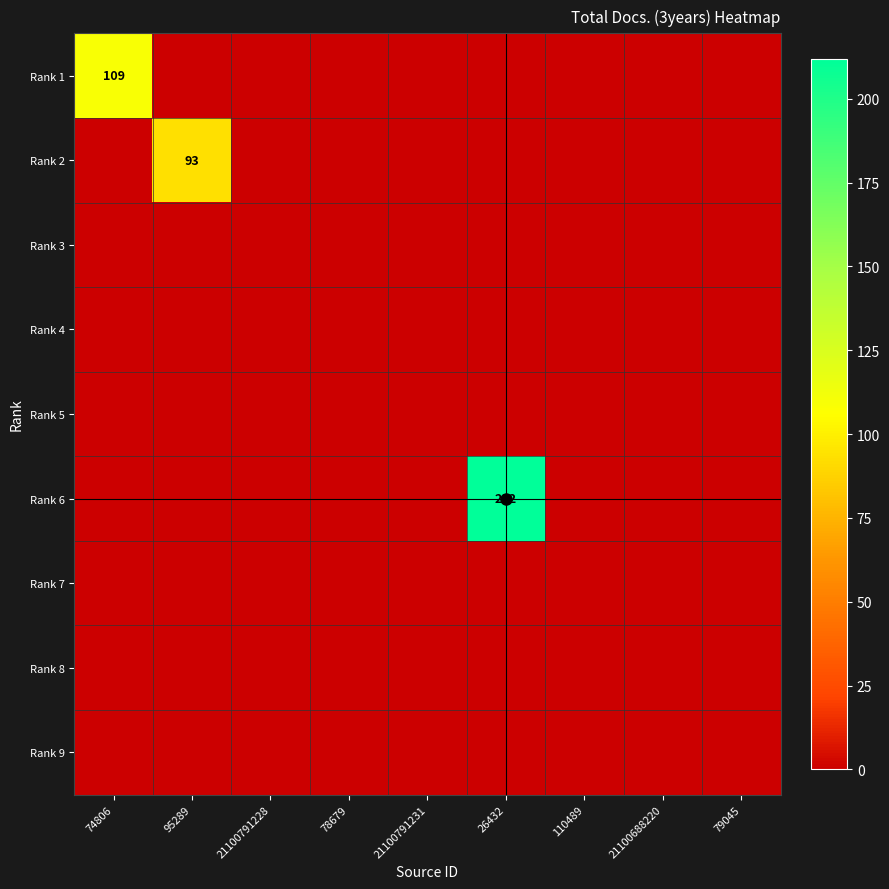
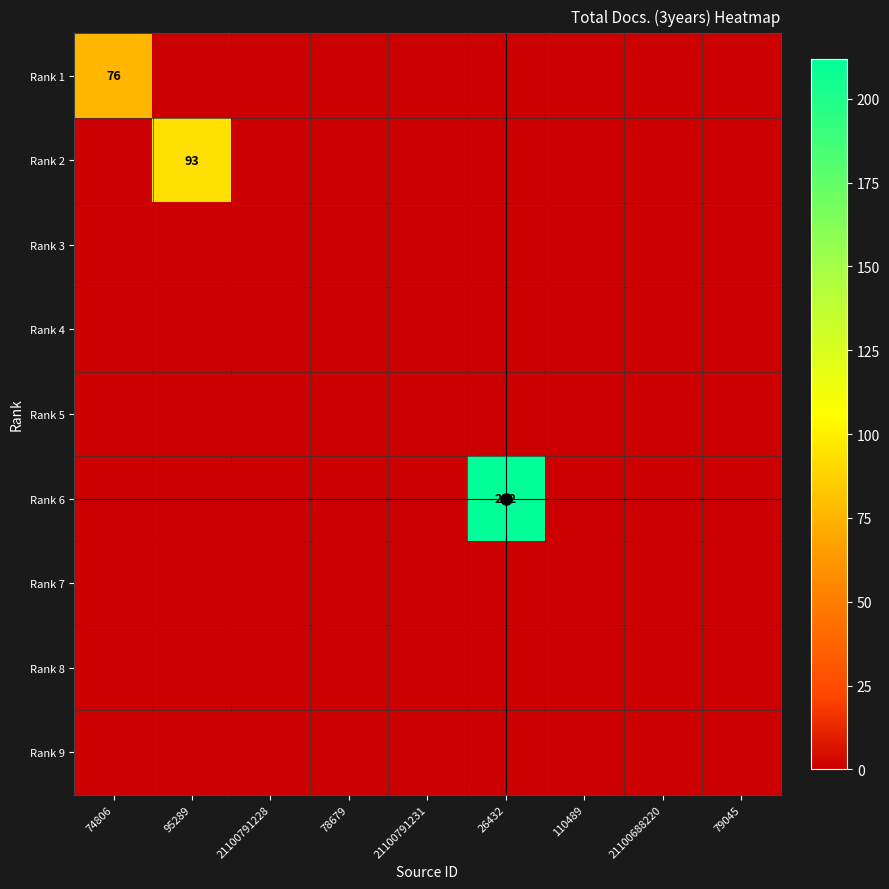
  {
    "Rank 1": {
-     "74806": 109
+     "74806": 76
    },
    "Rank 2": {
      "95289": 93
    }
  }
